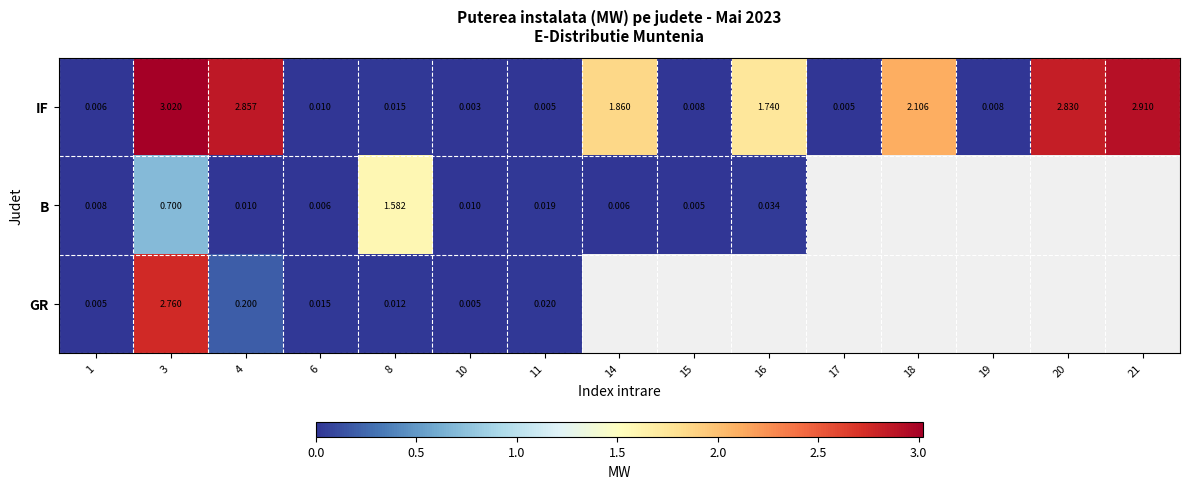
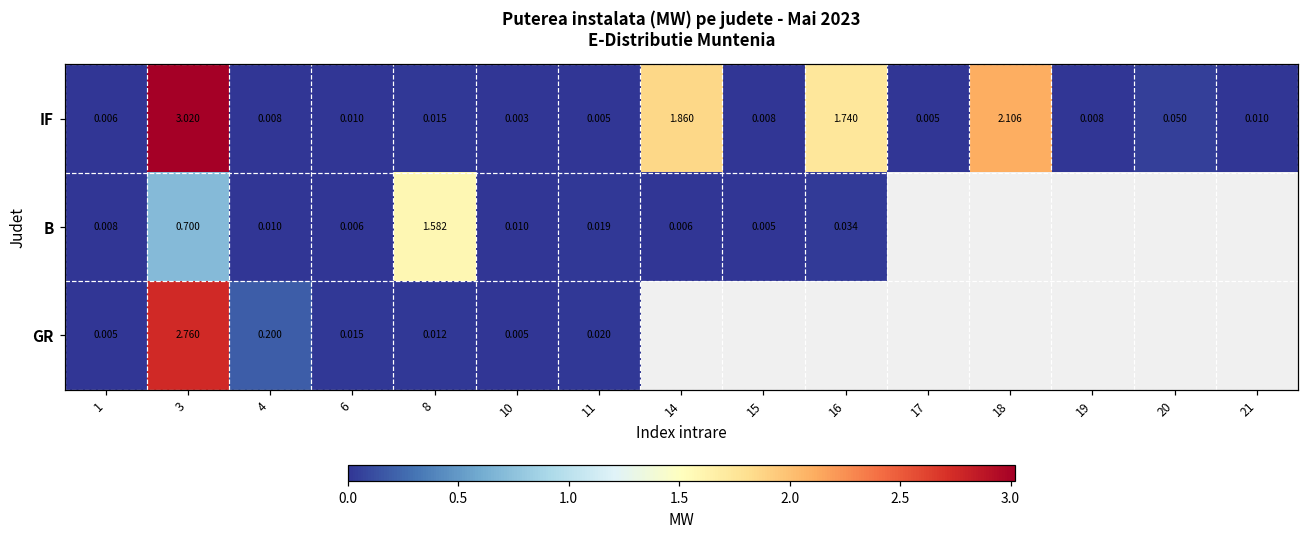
  {
    "IF": {
      "1": 0.006,
      "3": 3.020,
-     "4": 2.857,
+     "4": 0.008,
      "6": 0.010,
      "8": 0.015,
      "10": 0.003,
      "11": 0.005,
      "14": 1.860,
      "15": 0.008,
      "16": 1.740,
      "17": 0.005,
      "18": 2.106,
      "19": 0.008,
-     "20": 2.830,
-     "21": 2.910
+     "20": 0.050,
+     "21": 0.010
    },
    "B": {
      "1": 0.008,
      "3": 0.700,
      "4": 0.010,
      "6": 0.006,
      "8": 1.582,
      "10": 0.010,
      "11": 0.019,
      "14": 0.006,
      "15": 0.005,
      "16": 0.034
    },
    "GR": {
      "1": 0.005,
      "3": 2.760,
      "4": 0.200,
      "6": 0.015,
      "8": 0.012,
      "10": 0.005,
      "11": 0.020
    }
  }
